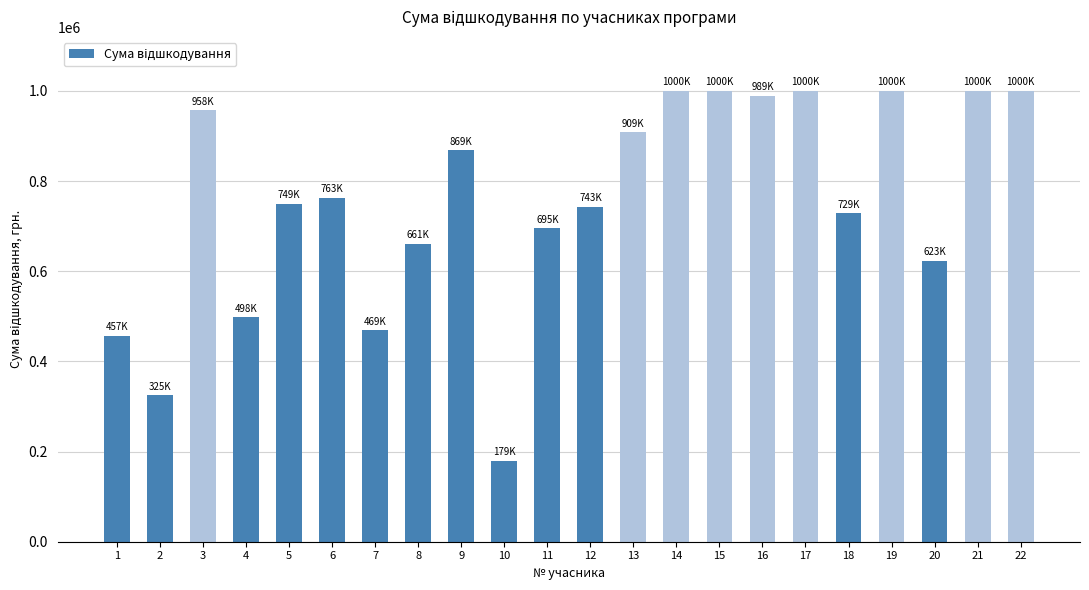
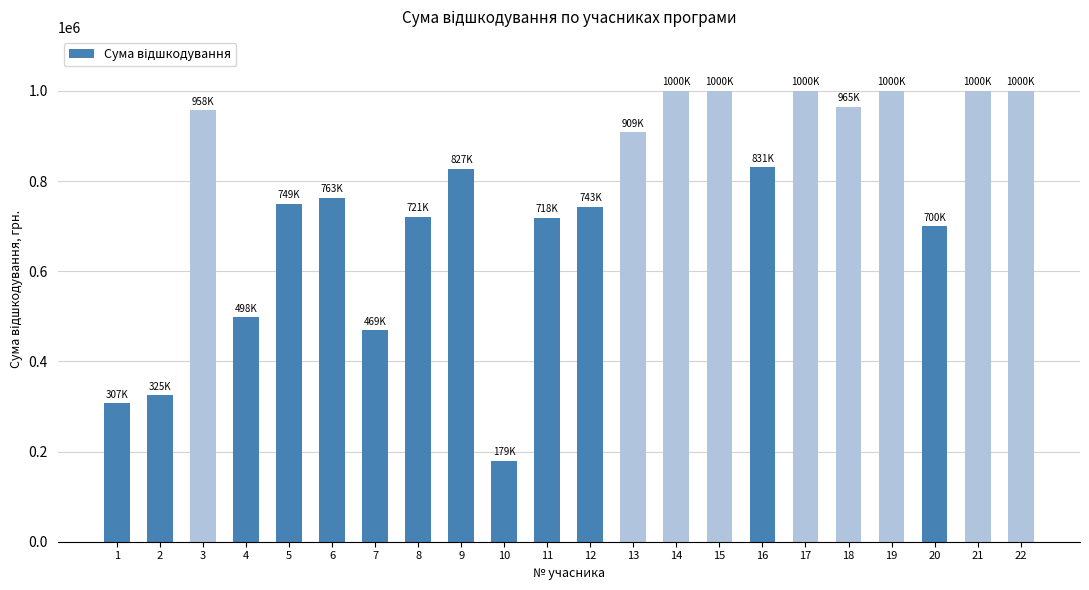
  {
-   "1": "457K",
+   "1": "307K",
    "2": "325K",
    "3": "958K",
    "4": "498K",
    "5": "749K",
    "6": "763K",
    "7": "469K",
-   "8": "661K",
-   "9": "869K",
+   "8": "721K",
+   "9": "827K",
    "10": "179K",
-   "11": "695K",
+   "11": "718K",
    "12": "743K",
    "13": "909K",
    "14": "1000K",
    "15": "1000K",
-   "16": "989K",
+   "16": "831K",
    "17": "1000K",
-   "18": "729K",
+   "18": "965K",
    "19": "1000K",
-   "20": "623K",
+   "20": "700K",
    "21": "1000K",
    "22": "1000K"
  }
